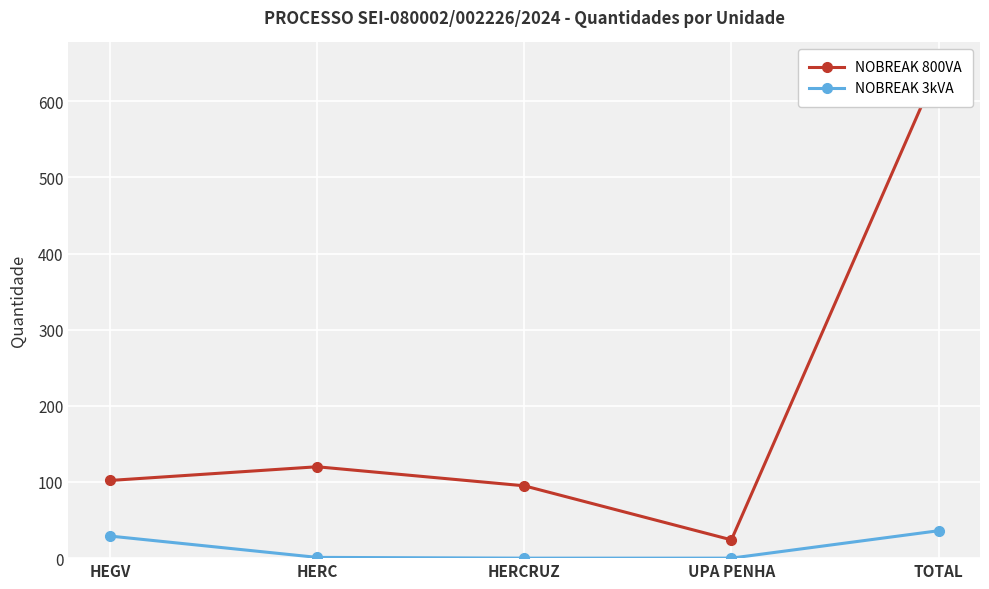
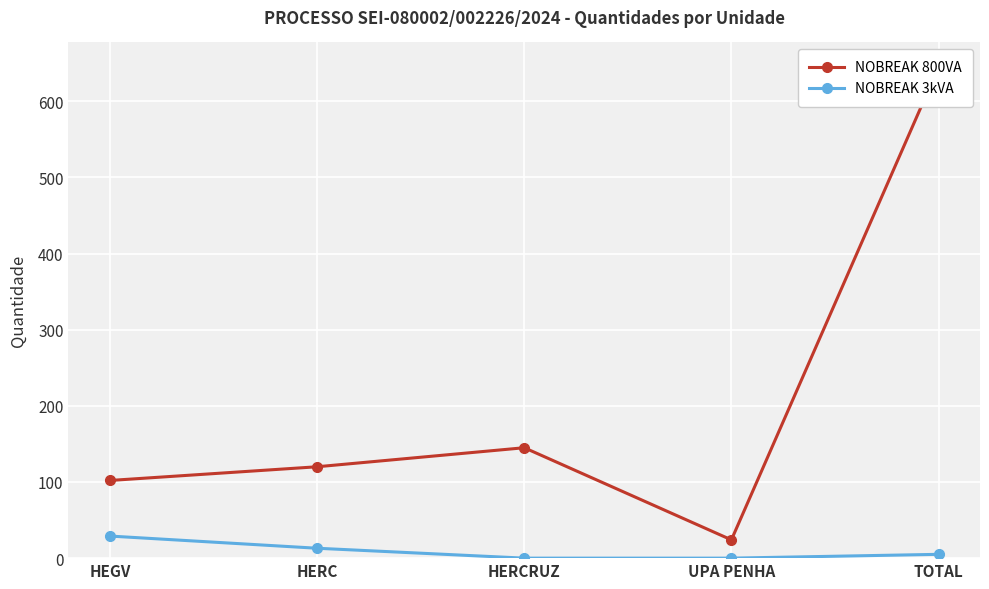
  {
    "NOBREAK 800VA": {
      "HEGV": 100,
      "HERC": 120,
-     "HERCRUZ": 100,
+     "HERCRUZ": 150,
      "UPA PENHA": 20
    },
    "NOBREAK 3kVA": {
      "HEGV": 30,
-     "HERC": 0,
+     "HERC": 10,
      "HERCRUZ": 0,
      "UPA PENHA": 0,
-     "TOTAL": 40
+     "TOTAL": 10
    }
  }
